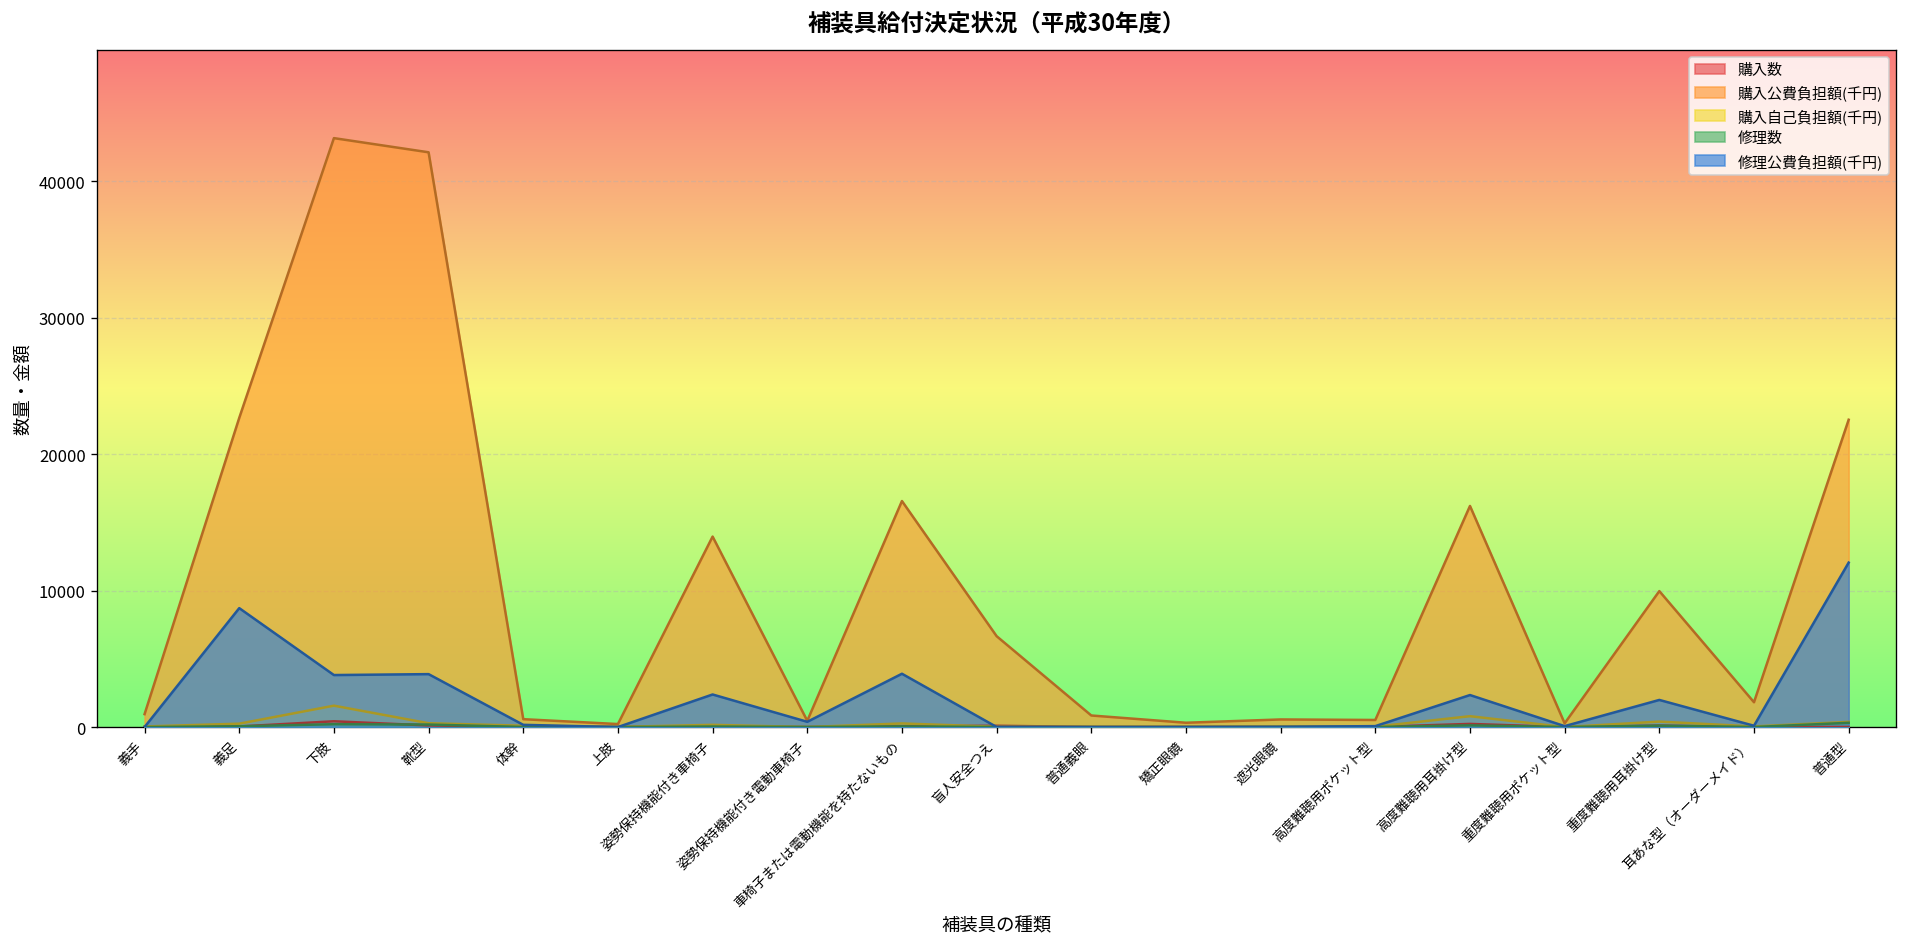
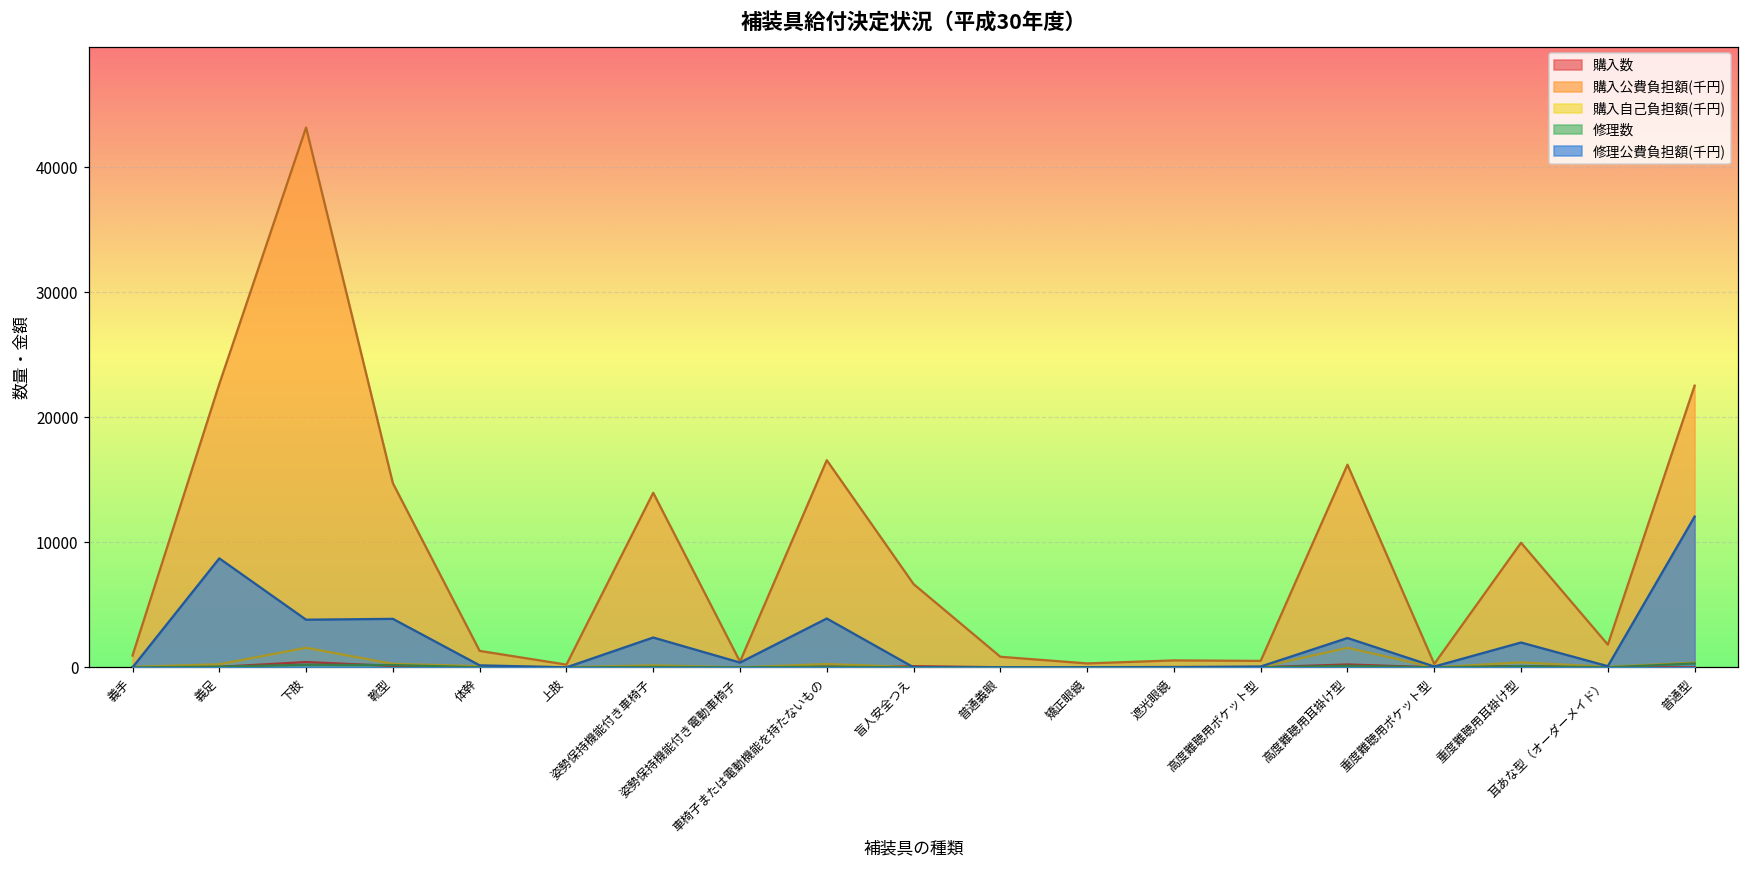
  {
    "購入数": {
      "普通型": 0
    },
    "購入公費負担額(千円)": {
      "義手": 900,
      "義足": 22700,
      "下肢": 43200,
-     "靴型": 42100,
-     "体幹": 600,
+     "靴型": 14700,
+     "体幹": 1300,
      "姿勢保持機能付き車椅子": 14000,
      "車椅子または電動機能を持たないもの": 16600,
      "盲人安全つえ": 6700,
      "普通義眼": 800,
      "矯正眼鏡": 300,
      "遮光眼鏡": 600,
      "高度難聴用ポケット型": 500,
      "高度難聴用耳掛け型": 16200,
      "重度難聴用耳掛け型": 10000,
      "耳あな型（オーダーメイド）": 1800,
      "普通型": 22500
    },
    "購入自己負担額(千円)": {
      "下肢": 1600,
-     "高度難聴用耳掛け型": 800,
+     "高度難聴用耳掛け型": 1600,
      "重度難聴用耳掛け型": 400
    },
    "修理公費負担額(千円)": {
      "義足": 8700,
      "下肢": 3800,
      "靴型": 3900,
      "姿勢保持機能付き車椅子": 2400,
      "車椅子または電動機能を持たないもの": 3900,
      "高度難聴用耳掛け型": 2300,
      "重度難聴用耳掛け型": 2000,
      "普通型": 12100
    }
  }
